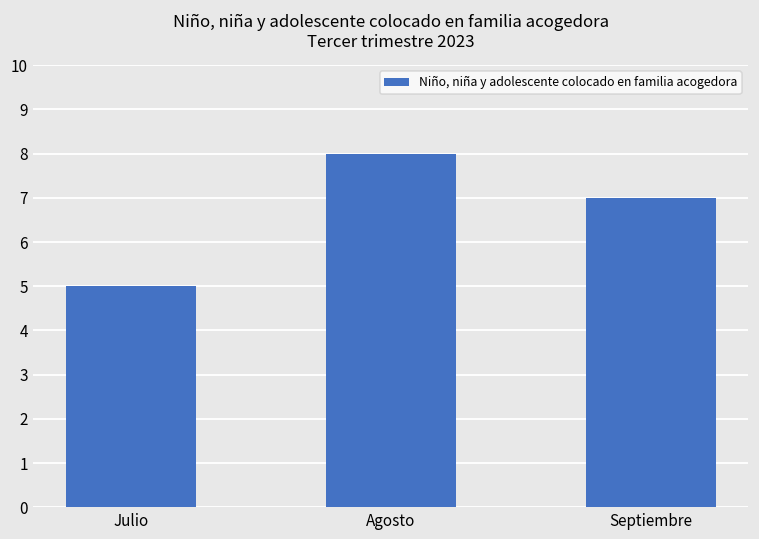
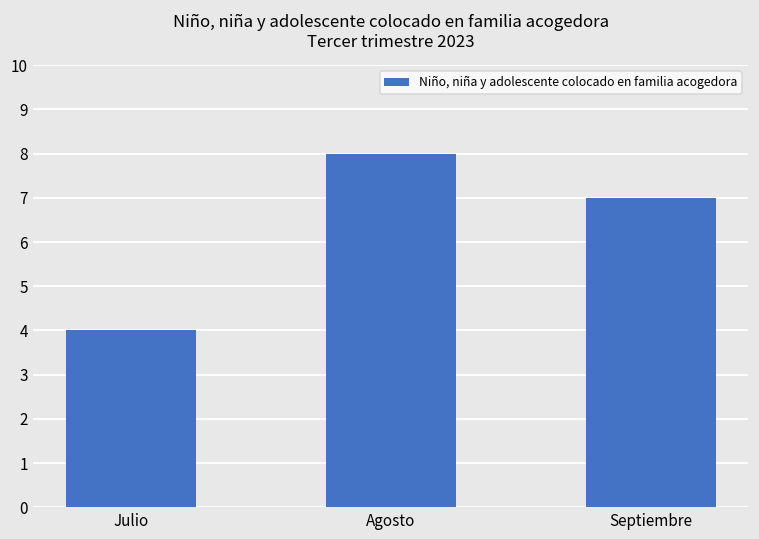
  {
-   "Julio": 5,
+   "Julio": 4,
    "Agosto": 8,
    "Septiembre": 7
  }
